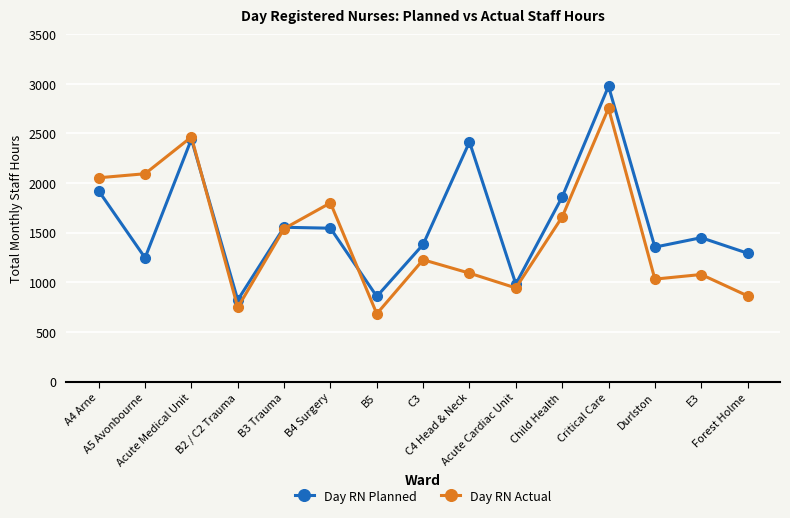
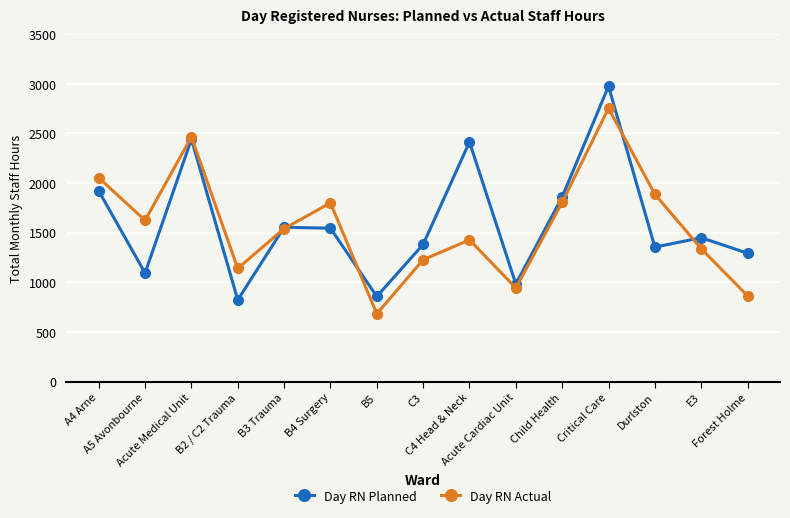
  {
    "Day RN Planned": {
      "A4 Arne": 1900,
-     "A5 Avonbourne": 1200,
+     "A5 Avonbourne": 1100,
      "B2 / C2 Trauma": 800,
      "B4 Surgery": 1500,
      "B5": 900,
      "C3": 1400,
      "C4 Head & Neck": 2400,
      "Acute Cardiac Unit": 1000,
      "Child Health": 1900,
      "Critical Care": 3000,
      "Durlston": 1400,
      "E3": 1400,
      "Forest Holme": 1300
    },
    "Day RN Actual": {
      "A4 Arne": 2100,
-     "A5 Avonbourne": 2100,
-     "B2 / C2 Trauma": 700,
+     "A5 Avonbourne": 1600,
+     "B2 / C2 Trauma": 1100,
      "B4 Surgery": 1800,
      "B5": 700,
      "C3": 1200,
-     "C4 Head & Neck": 1100,
+     "C4 Head & Neck": 1400,
      "Acute Cardiac Unit": 900,
-     "Child Health": 1700,
+     "Child Health": 1800,
      "Critical Care": 2800,
-     "Durlston": 1000,
-     "E3": 1100,
+     "Durlston": 1900,
+     "E3": 1300,
      "Forest Holme": 900
    }
  }
